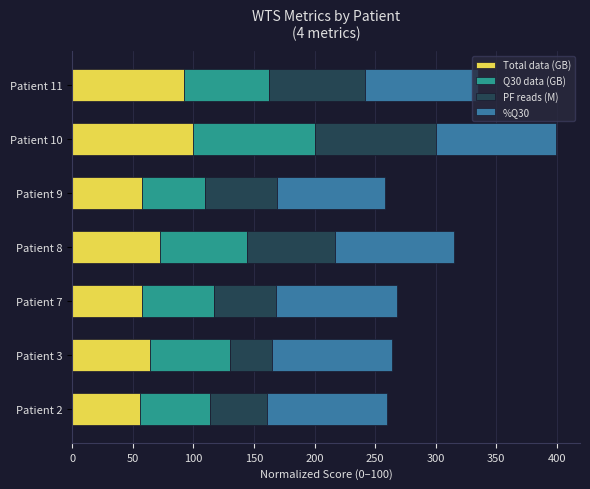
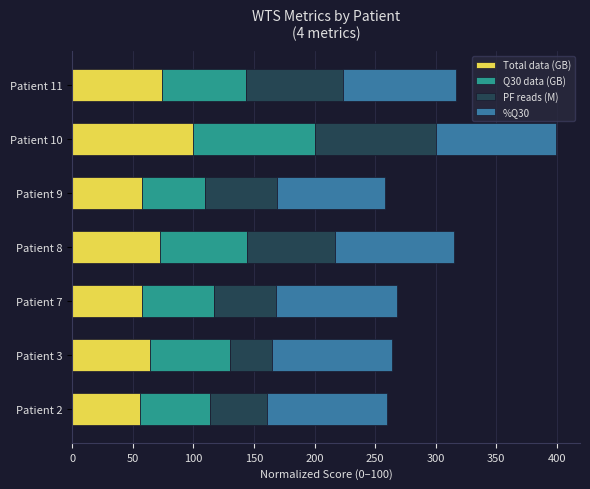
  {
    "Total data (GB)": {
-     "Patient 11": 92,
+     "Patient 11": 74,
      "Patient 10": 100,
      "Patient 9": 57,
      "Patient 8": 72,
      "Patient 7": 58,
      "Patient 3": 64,
      "Patient 2": 56
    },
    "PF reads (M)": {
      "Patient 11": 79,
      "Patient 10": 100,
      "Patient 9": 59,
      "Patient 8": 73,
      "Patient 7": 52,
      "Patient 3": 35,
      "Patient 2": 48
    }
  }
